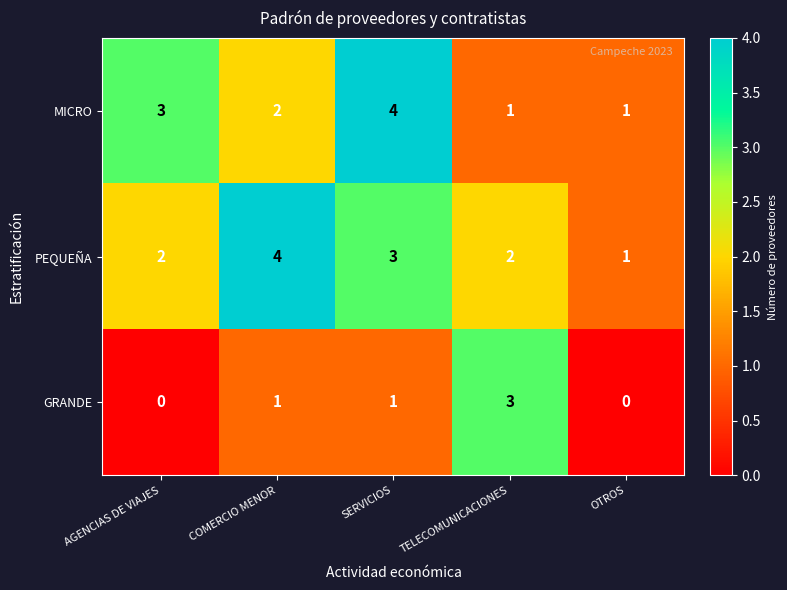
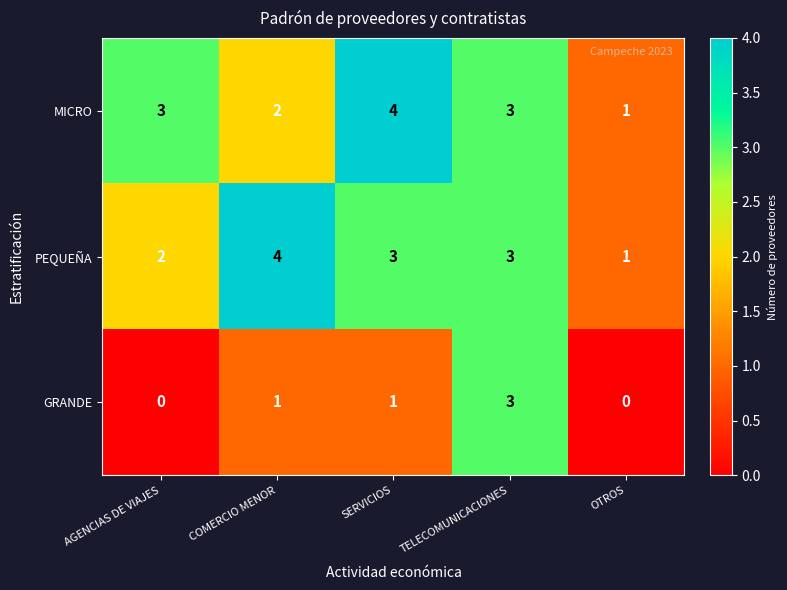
  {
    "MICRO": {
      "AGENCIAS DE VIAJES": 3,
      "COMERCIO MENOR": 2,
      "SERVICIOS": 4,
-     "TELECOMUNICACIONES": 1
+     "TELECOMUNICACIONES": 3
    },
    "PEQUEÑA": {
      "AGENCIAS DE VIAJES": 2,
      "COMERCIO MENOR": 4,
      "SERVICIOS": 3,
-     "TELECOMUNICACIONES": 2,
+     "TELECOMUNICACIONES": 3,
      "OTROS": 1
    },
    "GRANDE": {
      "AGENCIAS DE VIAJES": 0,
      "COMERCIO MENOR": 1,
      "SERVICIOS": 1,
      "TELECOMUNICACIONES": 3,
      "OTROS": 0
    }
  }
